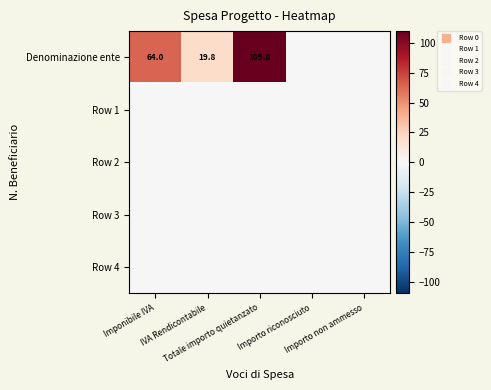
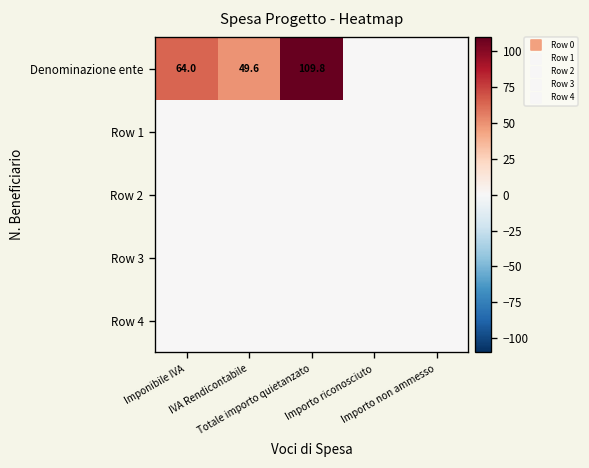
  {
    "Denominazione ente": {
      "Imponibile IVA": 64.0,
-     "IVA Rendicontabile": 19.8,
+     "IVA Rendicontabile": 49.6,
      "Totale importo quietanzato": 109.8
    }
  }
